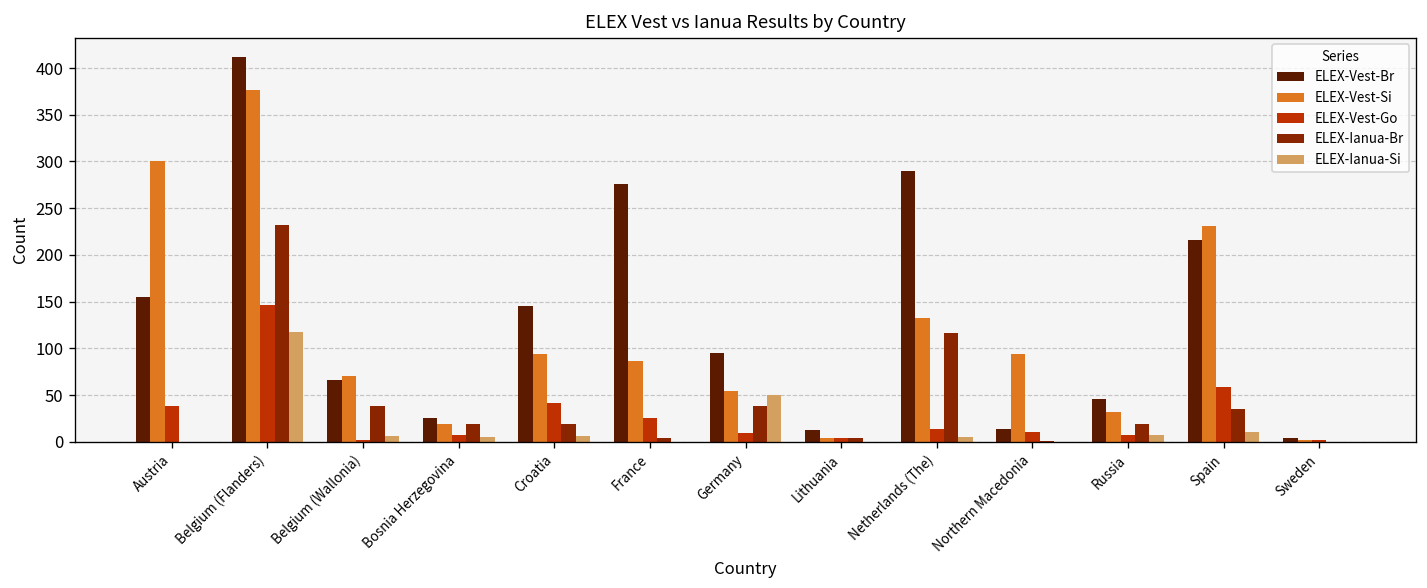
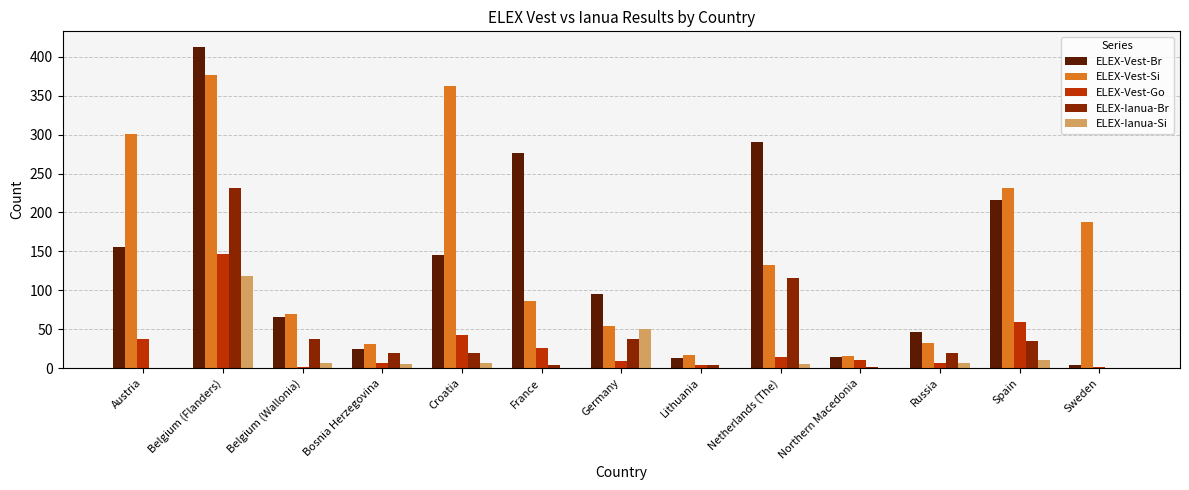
  {
    "ELEX-Vest-Si": {
      "Austria": 300,
      "Belgium (Flanders)": 380,
      "Belgium (Wallonia)": 70,
-     "Bosnia Herzegovina": 20,
-     "Croatia": 90,
+     "Bosnia Herzegovina": 30,
+     "Croatia": 360,
      "France": 90,
      "Germany": 50,
-     "Lithuania": 0,
+     "Lithuania": 20,
      "Netherlands (The)": 130,
-     "Northern Macedonia": 90,
+     "Northern Macedonia": 20,
      "Russia": 30,
      "Spain": 230,
-     "Sweden": 0
+     "Sweden": 190
    },
    "ELEX-Ianua-Si": {
      "Austria": 0,
      "Belgium (Flanders)": 120,
      "Belgium (Wallonia)": 10,
      "Bosnia Herzegovina": 10,
      "Croatia": 10,
      "France": 0,
      "Germany": 50,
      "Lithuania": 0,
      "Netherlands (The)": 10,
      "Northern Macedonia": 0,
      "Russia": 10,
      "Spain": 10,
      "Sweden": 0
    }
  }
